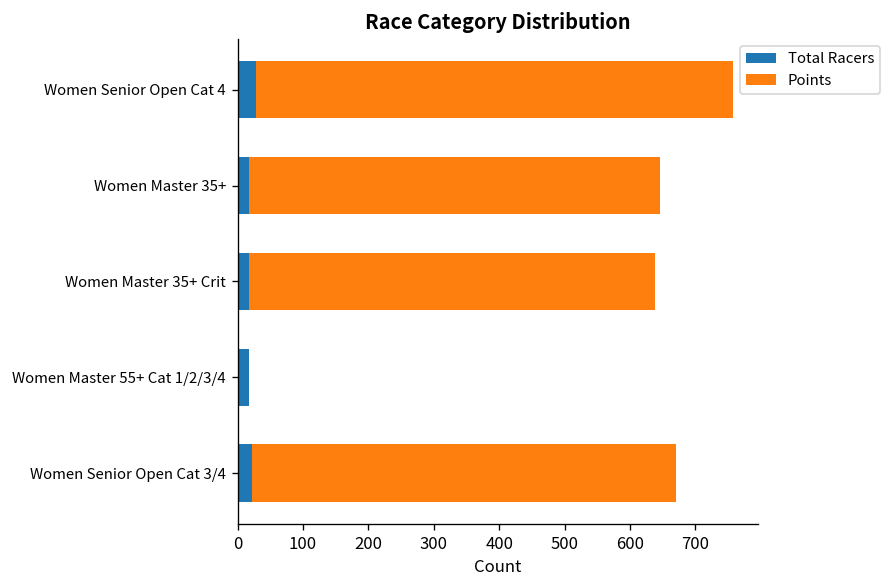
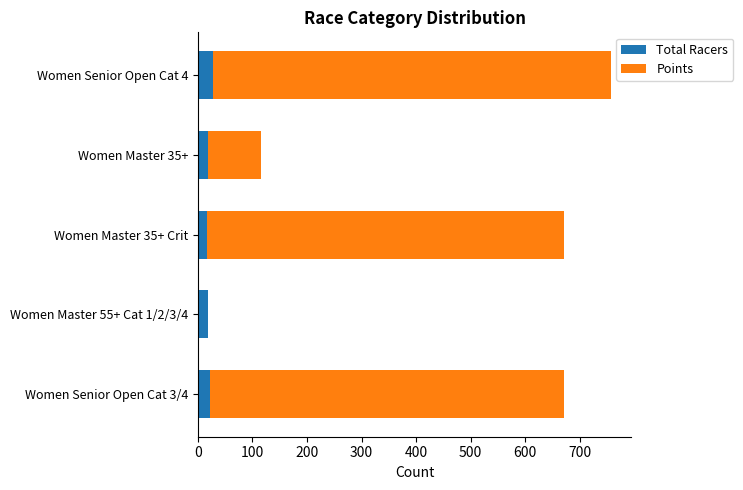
  {
    "Total Racers": {
      "Women Senior Open Cat 4": 30,
      "Women Master 35+": 20,
      "Women Master 35+ Crit": 20,
      "Women Master 55+ Cat 1/2/3/4": 20,
      "Women Senior Open Cat 3/4": 20
    },
    "Points": {
      "Women Senior Open Cat 4": 730,
-     "Women Master 35+": 630,
-     "Women Master 35+ Crit": 620,
+     "Women Master 35+": 100,
+     "Women Master 35+ Crit": 650,
      "Women Master 55+ Cat 1/2/3/4": 0,
      "Women Senior Open Cat 3/4": 650
    }
  }
